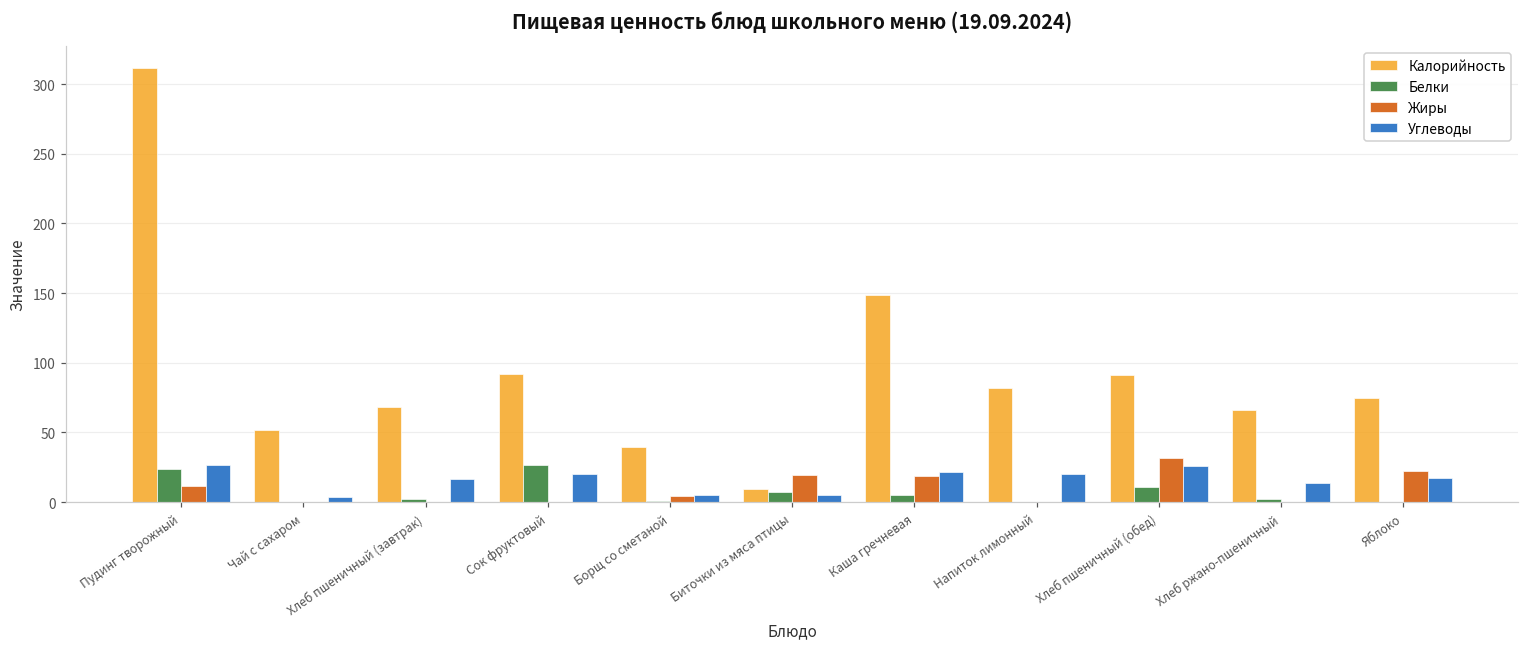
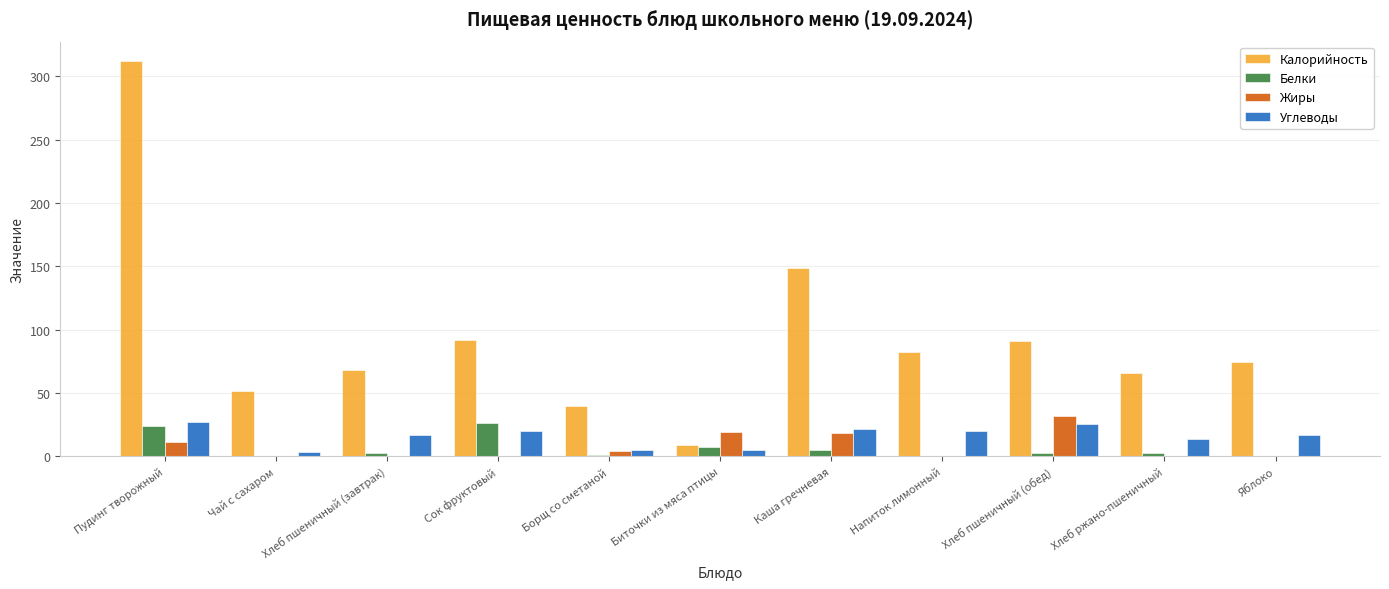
  {
    "Калорийность": {
      "Пудинг творожный": 312,
      "Чай с сахаром": 52,
      "Хлеб пшеничный (завтрак)": 69,
      "Сок фруктовый": 92,
      "Борщ со сметаной": 39,
      "Биточки из мяса птицы": 9,
      "Каша гречневая": 149,
      "Напиток лимонный": 82,
      "Хлеб пшеничный (обед)": 91,
      "Хлеб ржано-пшеничный": 66,
      "Яблоко": 75
    },
    "Белки": {
      "Пудинг творожный": 24,
      "Чай с сахаром": 0,
      "Хлеб пшеничный (завтрак)": 2,
      "Сок фруктовый": 26,
      "Биточки из мяса птицы": 7,
      "Каша гречневая": 5,
-     "Хлеб пшеничный (обед)": 11,
+     "Хлеб пшеничный (обед)": 3,
      "Хлеб ржано-пшеничный": 2
    },
    "Жиры": {
      "Пудинг творожный": 12,
      "Чай с сахаром": 0,
      "Борщ со сметаной": 4,
      "Биточки из мяса птицы": 19,
      "Каша гречневая": 19,
      "Хлеб пшеничный (обед)": 32,
-     "Яблоко": 22
+     "Яблоко": 0
    },
    "Углеводы": {
      "Пудинг творожный": 27,
      "Чай с сахаром": 3,
      "Хлеб пшеничный (завтрак)": 17,
      "Сок фруктовый": 20,
      "Борщ со сметаной": 5,
      "Биточки из мяса птицы": 5,
      "Каша гречневая": 21,
      "Напиток лимонный": 20,
      "Хлеб пшеничный (обед)": 26,
      "Хлеб ржано-пшеничный": 14,
      "Яблоко": 17
    }
  }
